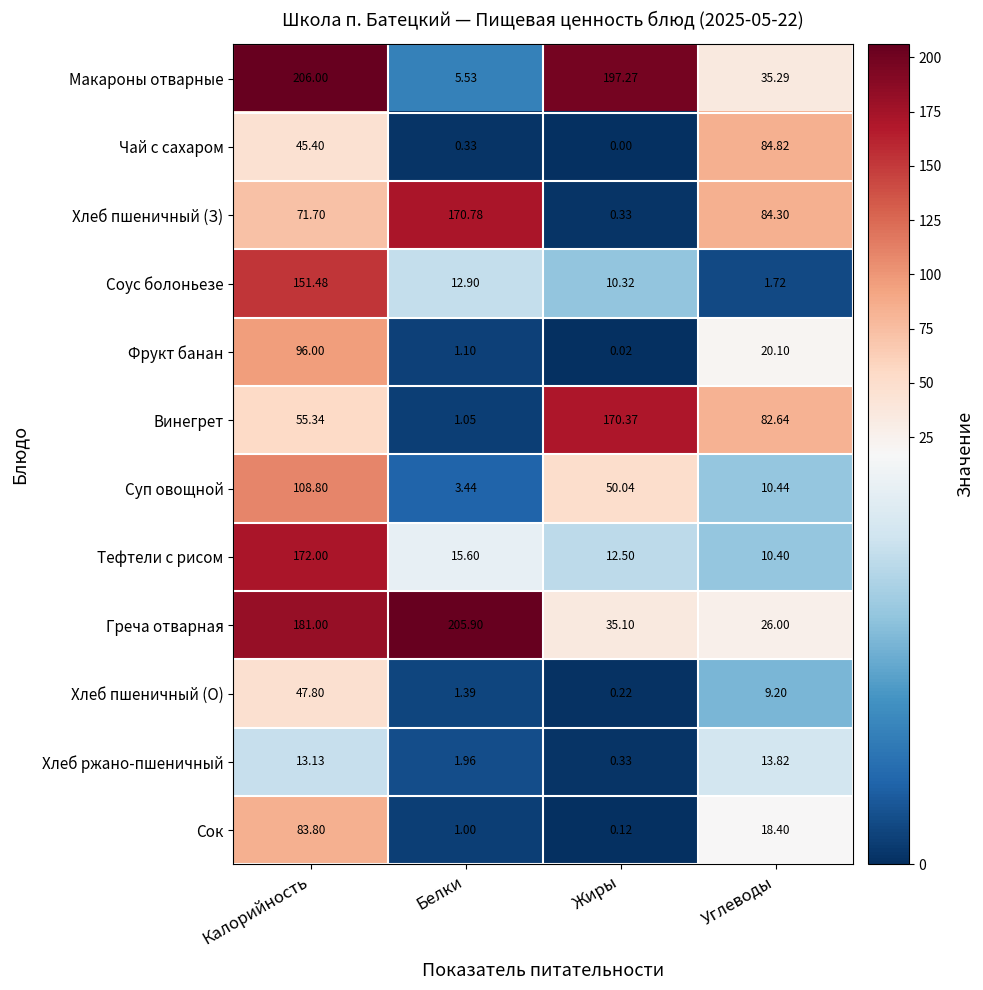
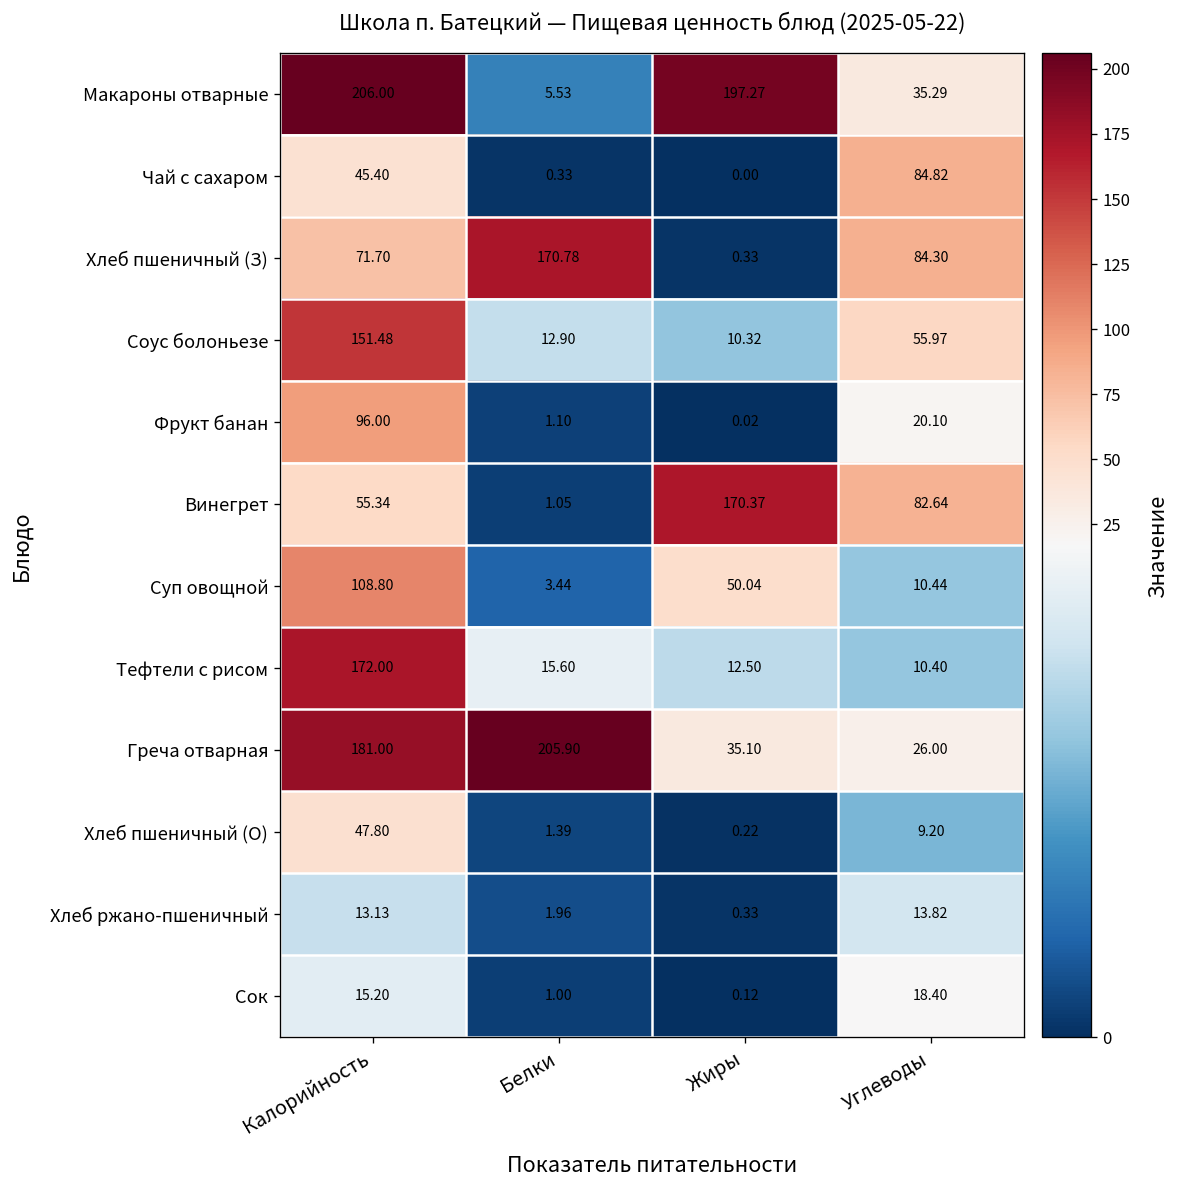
  {
    "Макароны отварные": {
      "Калорийность": 206.00,
      "Белки": 5.53,
      "Жиры": 197.27,
      "Углеводы": 35.29
    },
    "Чай с сахаром": {
      "Калорийность": 45.40,
      "Белки": 0.33,
      "Жиры": 0.00,
      "Углеводы": 84.82
    },
    "Хлеб пшеничный (З)": {
      "Калорийность": 71.70,
      "Белки": 170.78,
      "Жиры": 0.33,
      "Углеводы": 84.30
    },
    "Соус болоньезе": {
      "Калорийность": 151.48,
      "Белки": 12.90,
      "Жиры": 10.32,
-     "Углеводы": 1.72
+     "Углеводы": 55.97
    },
    "Фрукт банан": {
      "Калорийность": 96.00,
      "Белки": 1.10,
      "Жиры": 0.02,
      "Углеводы": 20.10
    },
    "Винегрет": {
      "Калорийность": 55.34,
      "Белки": 1.05,
      "Жиры": 170.37,
      "Углеводы": 82.64
    },
    "Суп овощной": {
      "Калорийность": 108.80,
      "Белки": 3.44,
      "Жиры": 50.04,
      "Углеводы": 10.44
    },
    "Тефтели с рисом": {
      "Калорийность": 172.00,
      "Белки": 15.60,
      "Жиры": 12.50,
      "Углеводы": 10.40
    },
    "Греча отварная": {
      "Калорийность": 181.00,
      "Белки": 205.90,
      "Жиры": 35.10,
      "Углеводы": 26.00
    },
    "Хлеб пшеничный (О)": {
      "Калорийность": 47.80,
      "Белки": 1.39,
      "Жиры": 0.22,
      "Углеводы": 9.20
    },
    "Хлеб ржано-пшеничный": {
      "Калорийность": 13.13,
      "Белки": 1.96,
      "Жиры": 0.33,
      "Углеводы": 13.82
    },
    "Сок": {
-     "Калорийность": 83.80,
+     "Калорийность": 15.20,
      "Белки": 1.00,
      "Жиры": 0.12,
      "Углеводы": 18.40
    }
  }
